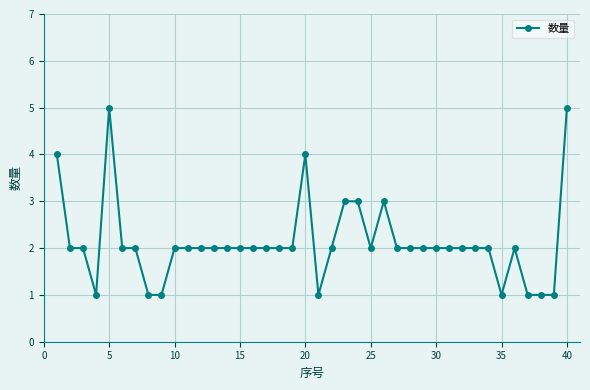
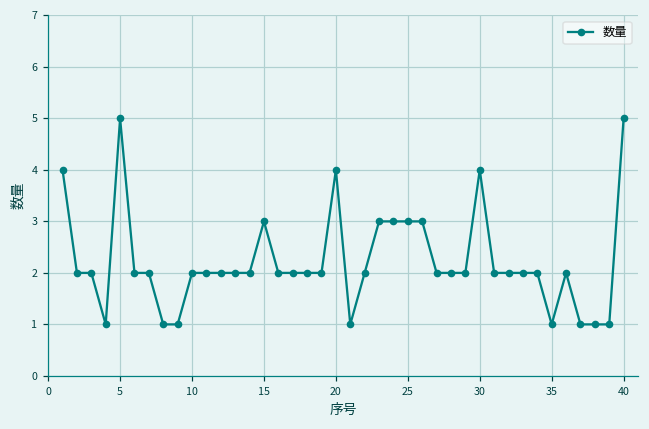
  {
    "5": 5,
    "10": 2,
-   "15": 2,
+   "15": 3,
    "20": 4,
-   "25": 2,
-   "30": 2,
+   "25": 3,
+   "30": 4,
    "35": 1,
    "40": 5
  }
